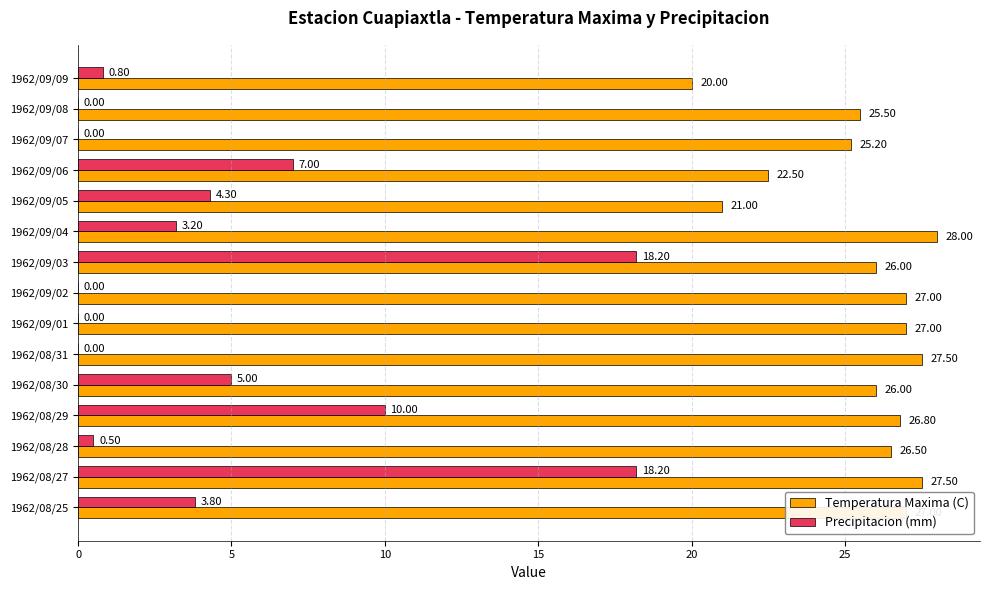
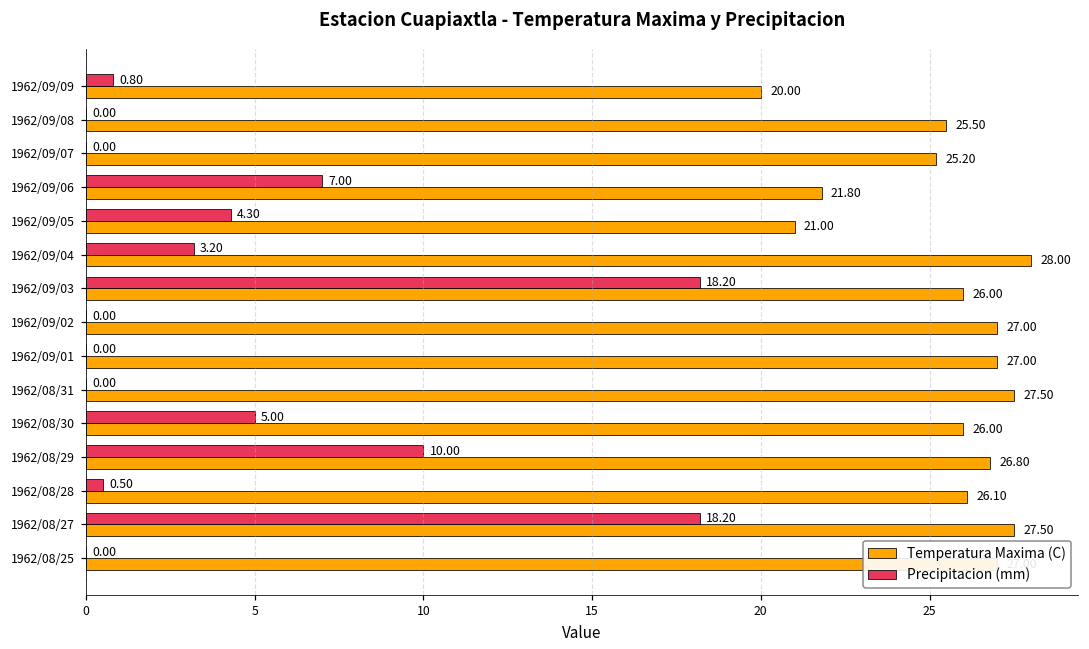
  {
    "Temperatura Maxima (C)": {
      "1962/09/09": 20.00,
      "1962/09/08": 25.50,
      "1962/09/07": 25.20,
-     "1962/09/06": 22.50,
+     "1962/09/06": 21.80,
      "1962/09/05": 21.00,
      "1962/09/04": 28.00,
      "1962/09/03": 26.00,
      "1962/09/02": 27.00,
      "1962/09/01": 27.00,
      "1962/08/31": 27.50,
      "1962/08/30": 26.00,
      "1962/08/29": 26.80,
-     "1962/08/28": 26.50,
+     "1962/08/28": 26.10,
      "1962/08/27": 27.50
    },
    "Precipitacion (mm)": {
      "1962/09/09": 0.80,
      "1962/09/08": 0.00,
      "1962/09/07": 0.00,
      "1962/09/06": 7.00,
      "1962/09/05": 4.30,
      "1962/09/04": 3.20,
      "1962/09/03": 18.20,
      "1962/09/02": 0.00,
      "1962/09/01": 0.00,
      "1962/08/31": 0.00,
      "1962/08/30": 5.00,
      "1962/08/29": 10.00,
      "1962/08/28": 0.50,
      "1962/08/27": 18.20,
-     "1962/08/25": 3.80
+     "1962/08/25": 0.00
    }
  }
